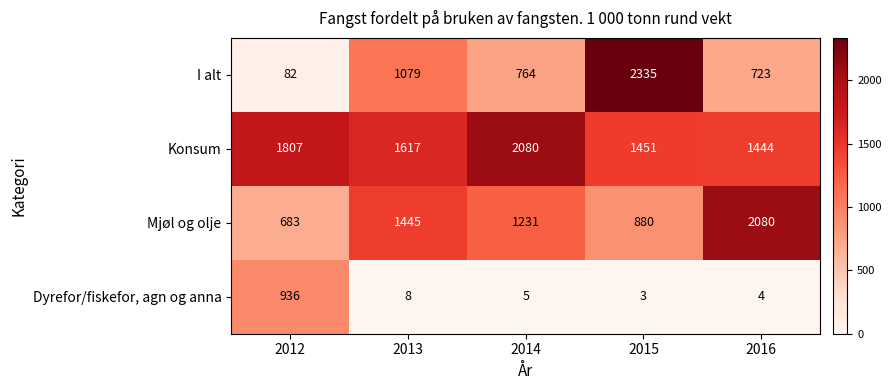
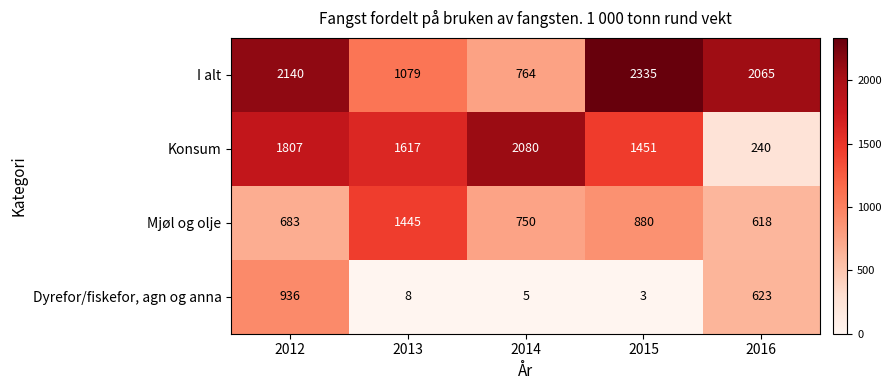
  {
    "I alt": {
-     "2012": 82,
+     "2012": 2140,
      "2013": 1079,
      "2014": 764,
      "2015": 2335,
-     "2016": 723
+     "2016": 2065
    },
    "Konsum": {
      "2012": 1807,
      "2013": 1617,
      "2014": 2080,
      "2015": 1451,
-     "2016": 1444
+     "2016": 240
    },
    "Mjøl og olje": {
      "2012": 683,
      "2013": 1445,
-     "2014": 1231,
+     "2014": 750,
      "2015": 880,
-     "2016": 2080
+     "2016": 618
    },
    "Dyrefor/fiskefor, agn og anna": {
      "2012": 936,
      "2013": 8,
      "2014": 5,
      "2015": 3,
-     "2016": 4
+     "2016": 623
    }
  }
